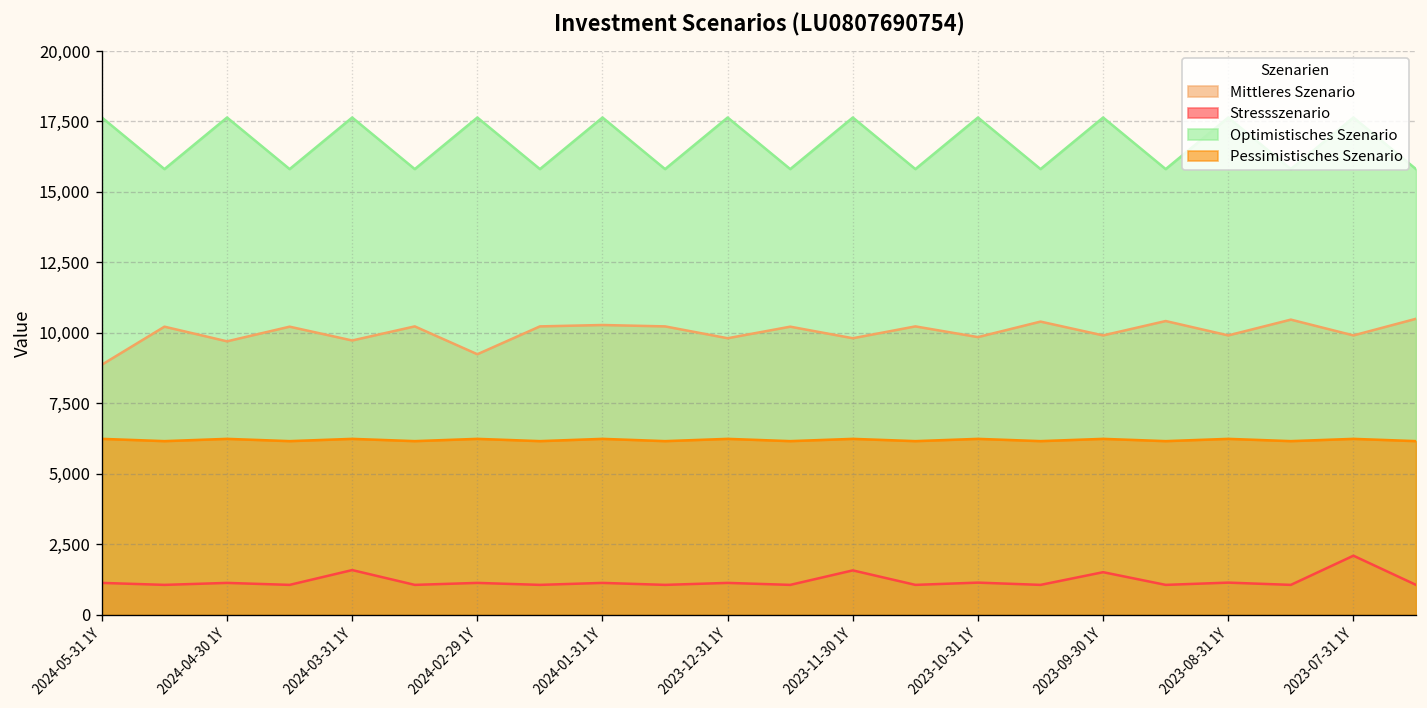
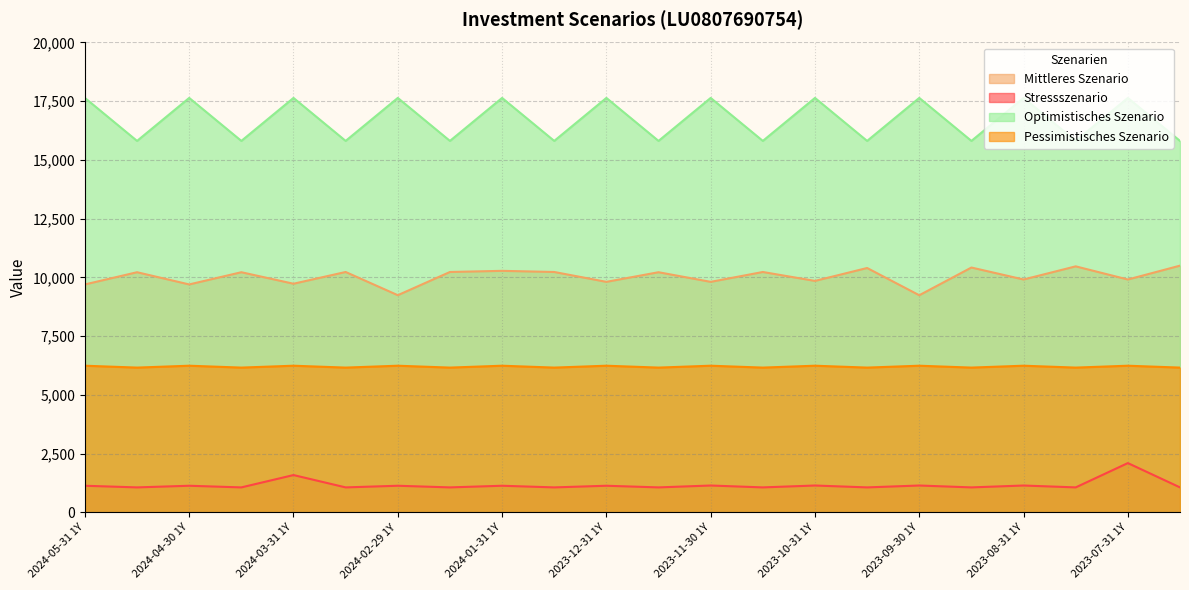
  {
    "Mittleres Szenario": {
-     "2024-05-31 1Y": "8,900",
+     "2024-05-31 1Y": "9,700",
      "2024-04-30 1Y": "9,700",
      "2024-03-31 1Y": "9,700",
      "2024-02-29 1Y": "9,200",
      "2024-01-31 1Y": "10,300",
      "2023-12-31 1Y": "9,800",
      "2023-11-30 1Y": "9,800",
      "2023-10-31 1Y": "9,900",
-     "2023-09-30 1Y": "9,900",
+     "2023-09-30 1Y": "9,200",
      "2023-08-31 1Y": "9,900",
      "2023-07-31 1Y": "9,900"
    },
    "Stressszenario": {
      "2024-05-31 1Y": "1,100",
      "2024-04-30 1Y": "1,100",
      "2024-03-31 1Y": "1,600",
      "2024-02-29 1Y": "1,100",
      "2024-01-31 1Y": "1,100",
      "2023-12-31 1Y": "1,100",
-     "2023-11-30 1Y": "1,600",
+     "2023-11-30 1Y": "1,100",
      "2023-10-31 1Y": "1,100",
-     "2023-09-30 1Y": "1,500",
+     "2023-09-30 1Y": "1,100",
      "2023-08-31 1Y": "1,100",
      "2023-07-31 1Y": "2,100"
    },
    "Optimistisches Szenario": {
      "2024-05-31 1Y": "17,600",
      "2024-04-30 1Y": "17,600",
      "2024-03-31 1Y": "17,600",
      "2024-02-29 1Y": "17,600",
      "2024-01-31 1Y": "17,600",
      "2023-12-31 1Y": "17,600",
      "2023-11-30 1Y": "17,600",
      "2023-10-31 1Y": "17,600",
      "2023-09-30 1Y": "17,600"
    },
    "Pessimistisches Szenario": {
      "2024-05-31 1Y": "6,200",
      "2024-04-30 1Y": "6,200",
      "2024-03-31 1Y": "6,200",
      "2024-02-29 1Y": "6,200",
      "2024-01-31 1Y": "6,200",
      "2023-12-31 1Y": "6,200",
      "2023-11-30 1Y": "6,200",
      "2023-10-31 1Y": "6,200",
      "2023-09-30 1Y": "6,200",
      "2023-08-31 1Y": "6,200",
      "2023-07-31 1Y": "6,200"
    }
  }
